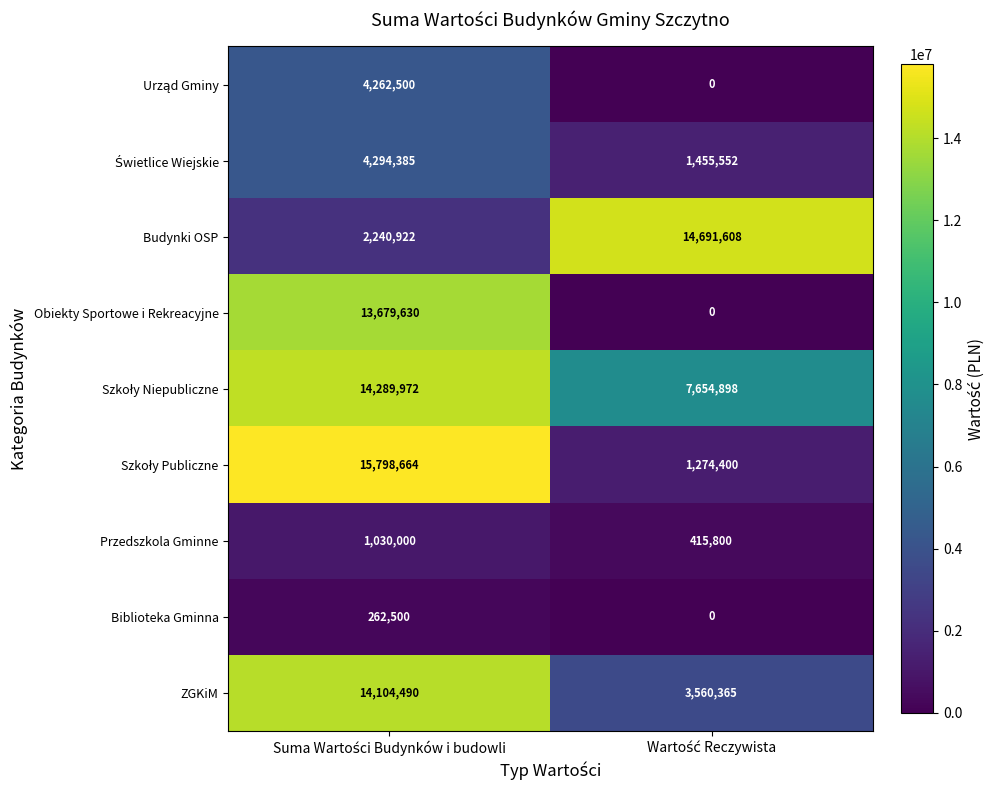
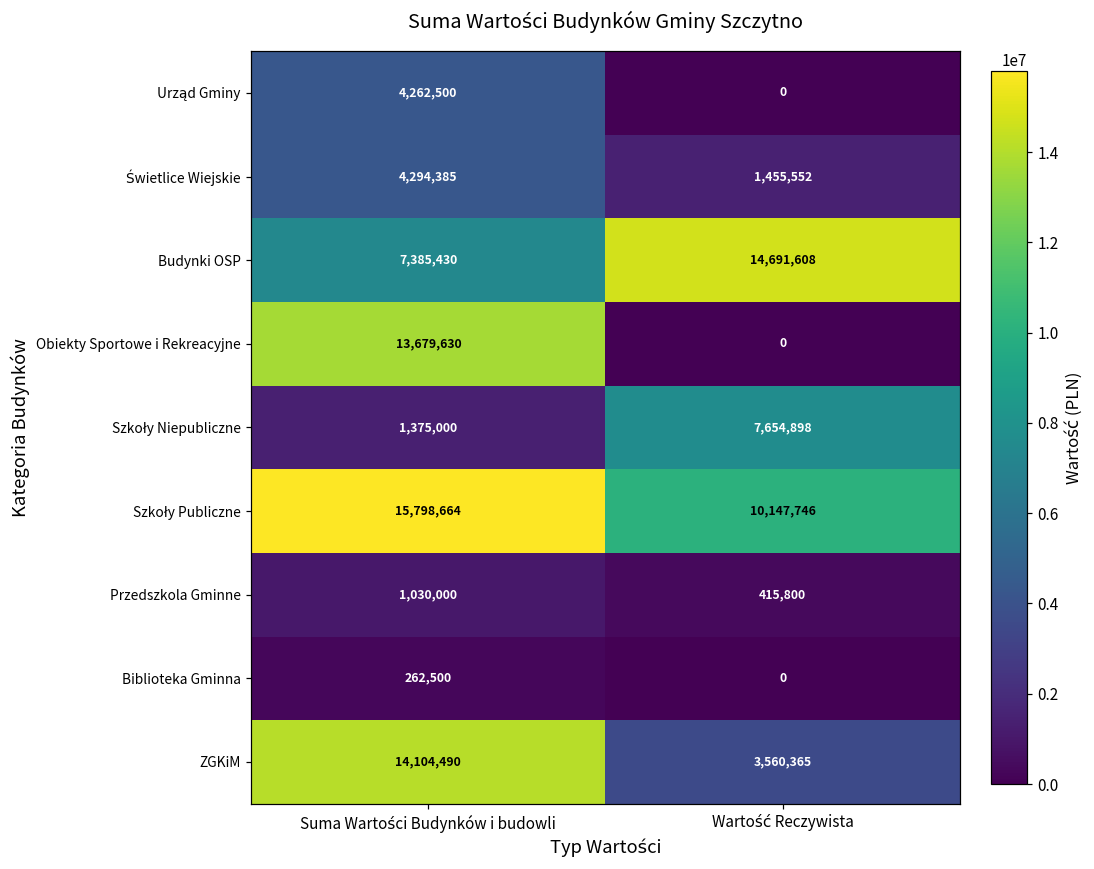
  {
    "Urząd Gminy": {
      "Suma Wartości Budynków i budowli": "4,262,500",
      "Wartość Reczywista": "0"
    },
    "Świetlice Wiejskie": {
      "Suma Wartości Budynków i budowli": "4,294,385",
      "Wartość Reczywista": "1,455,552"
    },
    "Budynki OSP": {
-     "Suma Wartości Budynków i budowli": "2,240,922",
+     "Suma Wartości Budynków i budowli": "7,385,430",
      "Wartość Reczywista": "14,691,608"
    },
    "Obiekty Sportowe i Rekreacyjne": {
      "Suma Wartości Budynków i budowli": "13,679,630",
      "Wartość Reczywista": "0"
    },
    "Szkoły Niepubliczne": {
-     "Suma Wartości Budynków i budowli": "14,289,972",
+     "Suma Wartości Budynków i budowli": "1,375,000",
      "Wartość Reczywista": "7,654,898"
    },
    "Szkoły Publiczne": {
      "Suma Wartości Budynków i budowli": "15,798,664",
-     "Wartość Reczywista": "1,274,400"
+     "Wartość Reczywista": "10,147,746"
    },
    "Przedszkola Gminne": {
      "Suma Wartości Budynków i budowli": "1,030,000",
      "Wartość Reczywista": "415,800"
    },
    "Biblioteka Gminna": {
      "Suma Wartości Budynków i budowli": "262,500",
      "Wartość Reczywista": "0"
    },
    "ZGKiM": {
      "Suma Wartości Budynków i budowli": "14,104,490",
      "Wartość Reczywista": "3,560,365"
    }
  }
